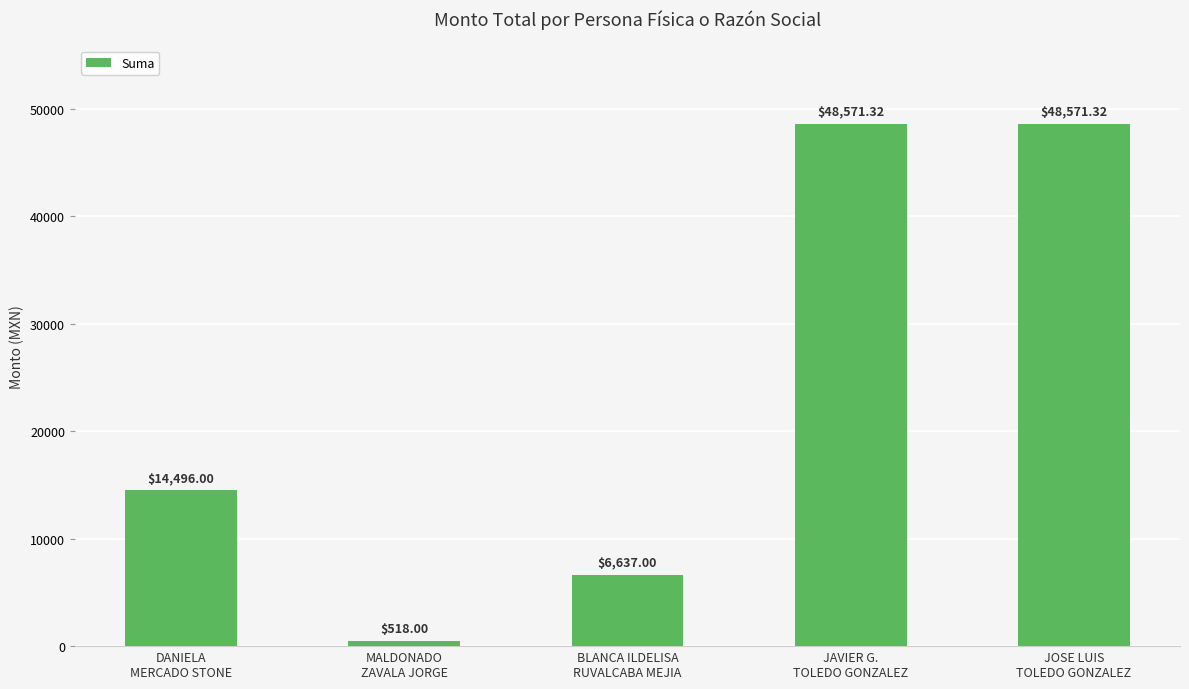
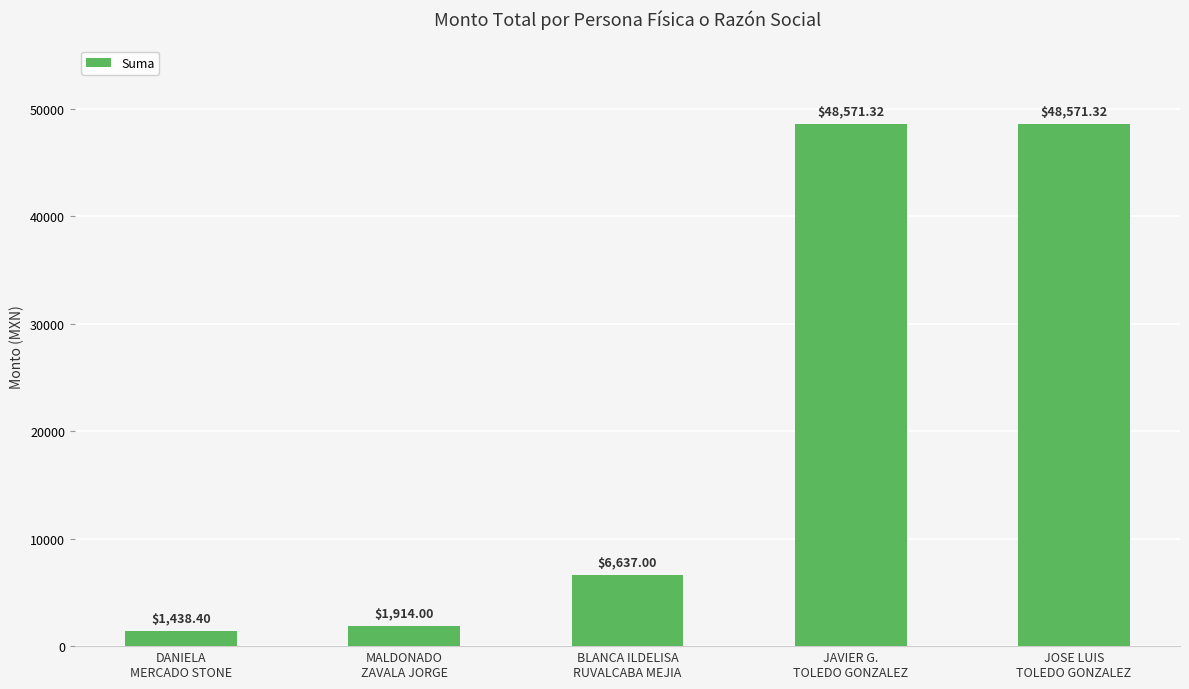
  {
-   "DANIELA MERCADO STONE": "$14,496.00",
-   "MALDONADO ZAVALA JORGE": "$518.00",
+   "DANIELA MERCADO STONE": "$1,438.40",
+   "MALDONADO ZAVALA JORGE": "$1,914.00",
    "BLANCA ILDELISA RUVALCABA MEJIA": "$6,637.00",
    "JAVIER G. TOLEDO GONZALEZ": "$48,571.32",
    "JOSE LUIS TOLEDO GONZALEZ": "$48,571.32"
  }
